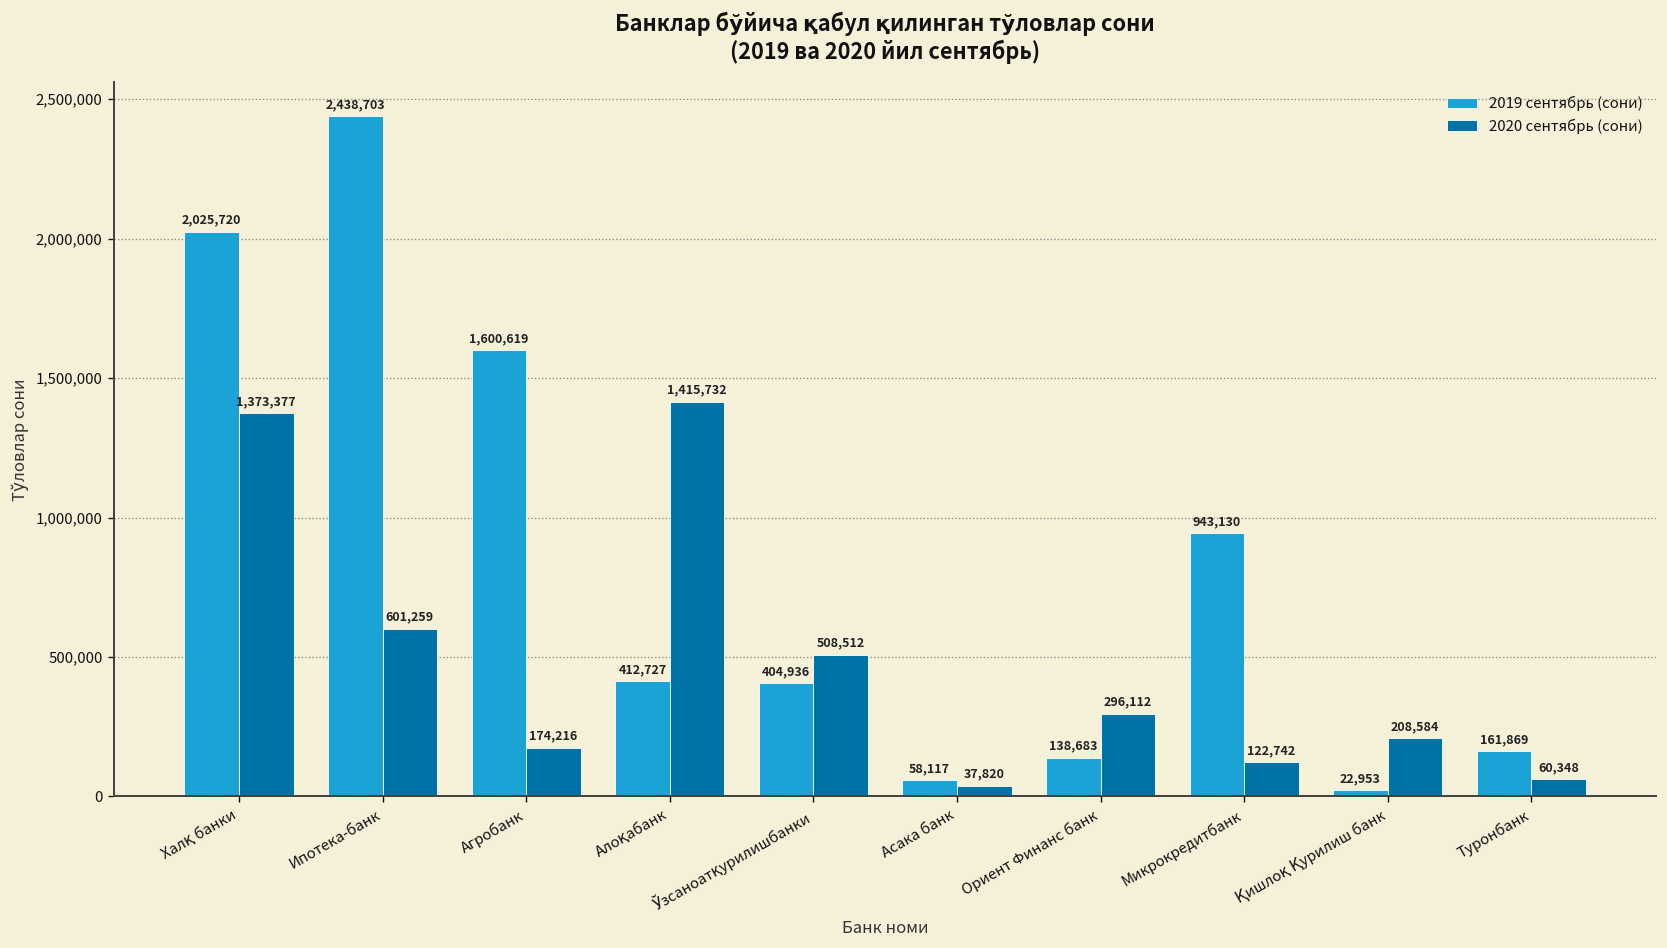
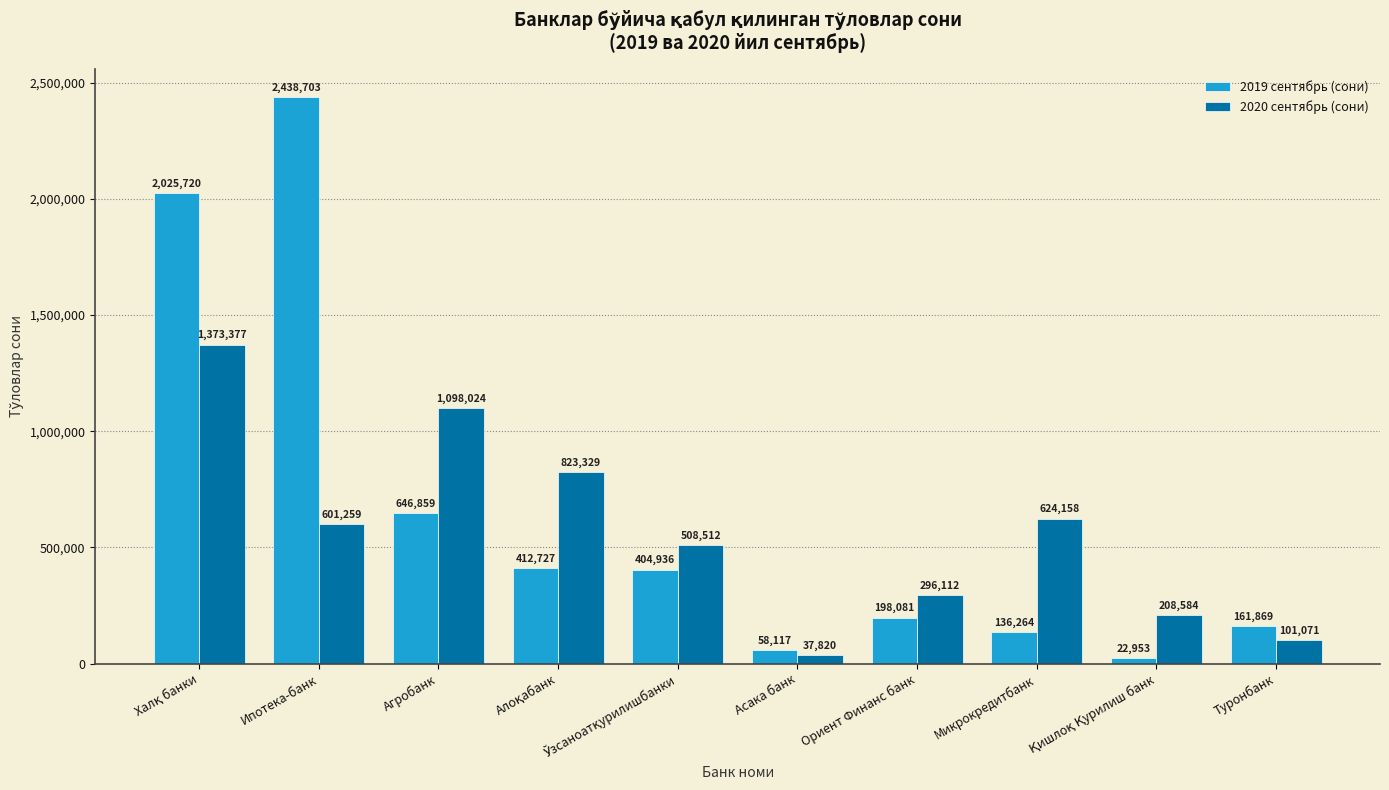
  {
    "2019 сентябрь (сони)": {
      "Халқ банки": "2,025,720",
      "Ипотека-банк": "2,438,703",
-     "Агробанк": "1,600,619",
+     "Агробанк": "646,859",
      "Алоқабанк": "412,727",
      "Ўзсаноатқурилишбанки": "404,936",
      "Асака банк": "58,117",
-     "Ориент Финанс банк": "138,683",
-     "Микрокредитбанк": "943,130",
+     "Ориент Финанс банк": "198,081",
+     "Микрокредитбанк": "136,264",
      "Қишлоқ Қурилиш банк": "22,953",
      "Туронбанк": "161,869"
    },
    "2020 сентябрь (сони)": {
      "Халқ банки": "1,373,377",
      "Ипотека-банк": "601,259",
-     "Агробанк": "174,216",
-     "Алоқабанк": "1,415,732",
+     "Агробанк": "1,098,024",
+     "Алоқабанк": "823,329",
      "Ўзсаноатқурилишбанки": "508,512",
      "Асака банк": "37,820",
      "Ориент Финанс банк": "296,112",
-     "Микрокредитбанк": "122,742",
+     "Микрокредитбанк": "624,158",
      "Қишлоқ Қурилиш банк": "208,584",
-     "Туронбанк": "60,348"
+     "Туронбанк": "101,071"
    }
  }
